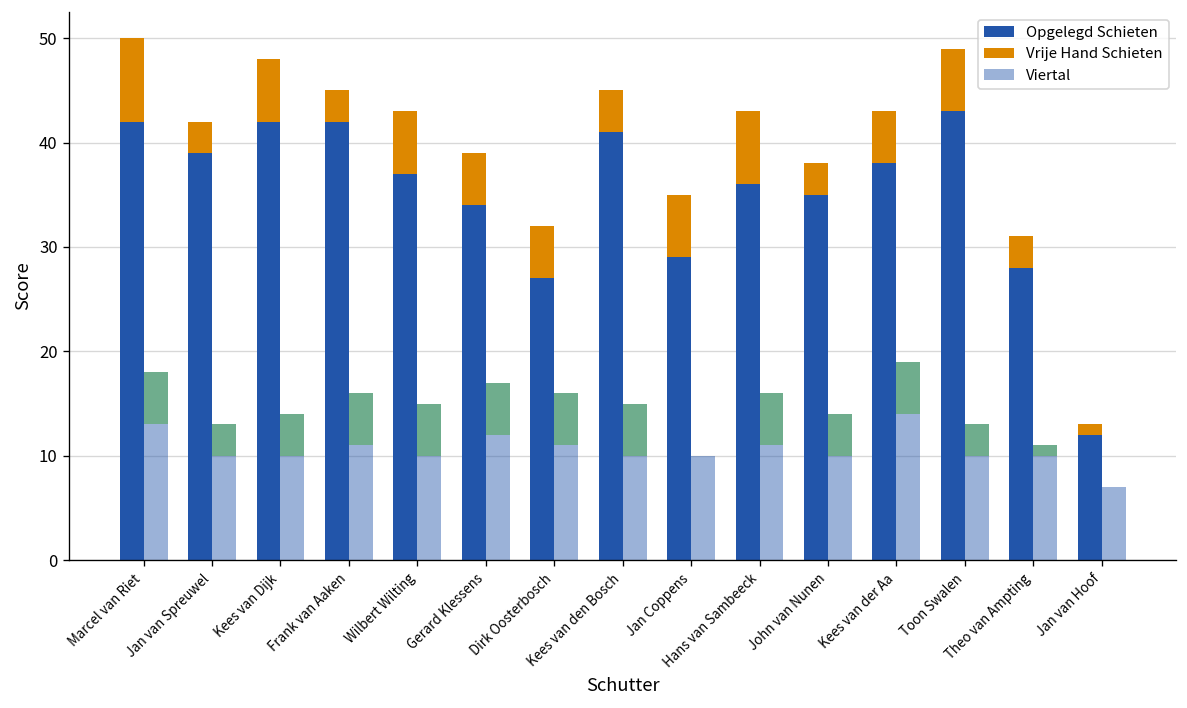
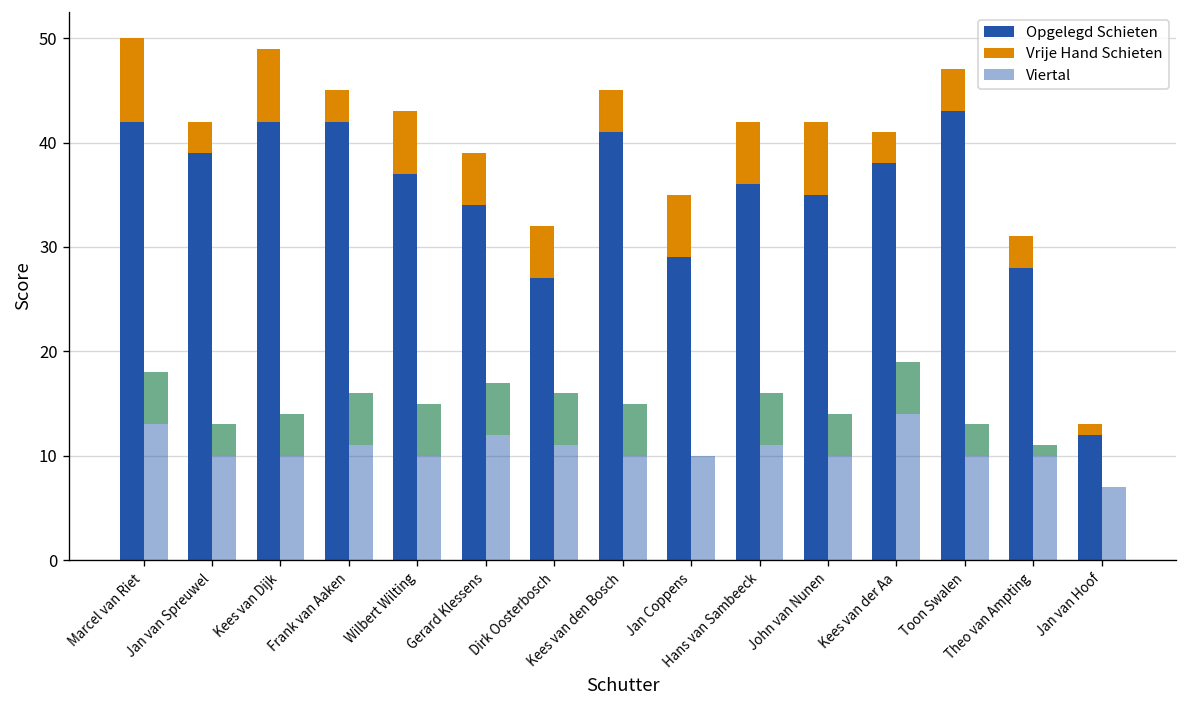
  {
    "Vrije Hand Schieten": {
      "Marcel van Riet": 8,
      "Jan van Spreuwel": 3,
-     "Kees van Dijk": 6,
+     "Kees van Dijk": 7,
      "Frank van Aaken": 3,
      "Wilbert Wilting": 6,
      "Gerard Klessens": 5,
      "Dirk Oosterbosch": 5,
      "Kees van den Bosch": 4,
      "Jan Coppens": 6,
-     "Hans van Sambeeck": 7,
-     "John van Nunen": 3,
-     "Kees van der Aa": 5,
-     "Toon Swalen": 6,
+     "Hans van Sambeeck": 6,
+     "John van Nunen": 7,
+     "Kees van der Aa": 3,
+     "Toon Swalen": 4,
      "Theo van Ampting": 3,
      "Jan van Hoof": 1
    }
  }
